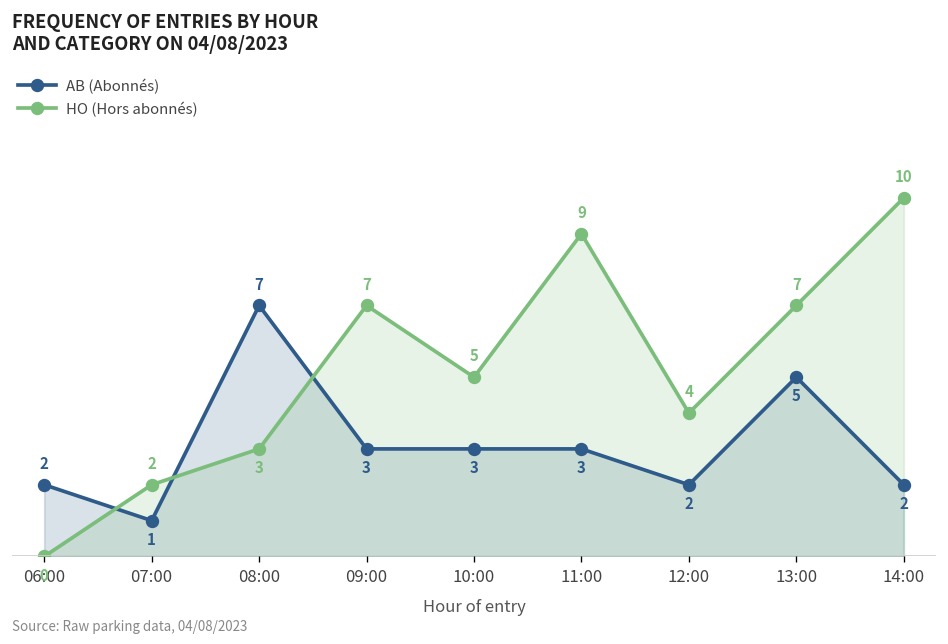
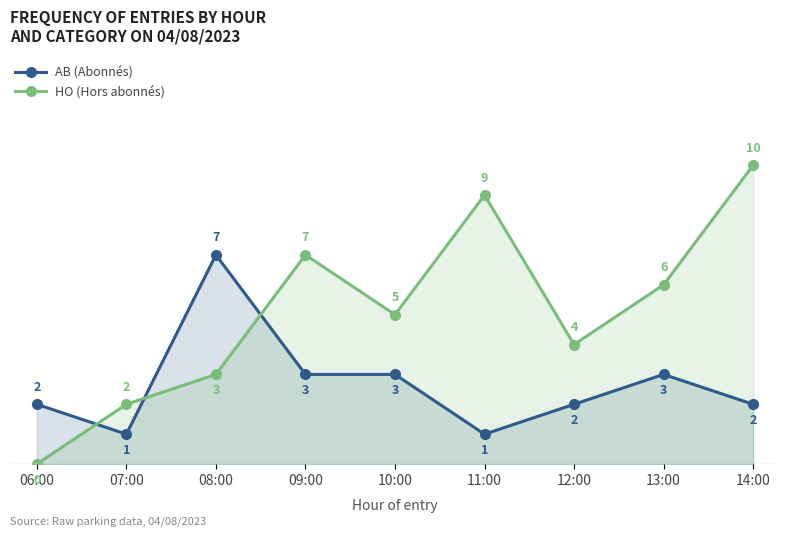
  {
    "AB (Abonnés)": {
      "06:00": 2,
      "07:00": 1,
      "08:00": 7,
      "09:00": 3,
      "10:00": 3,
-     "11:00": 3,
+     "11:00": 1,
      "12:00": 2,
-     "13:00": 5,
+     "13:00": 3,
      "14:00": 2
    },
    "HO (Hors abonnés)": {
      "06:00": 0,
      "07:00": 2,
      "08:00": 3,
      "09:00": 7,
      "10:00": 5,
      "11:00": 9,
      "12:00": 4,
-     "13:00": 7,
+     "13:00": 6,
      "14:00": 10
    }
  }
